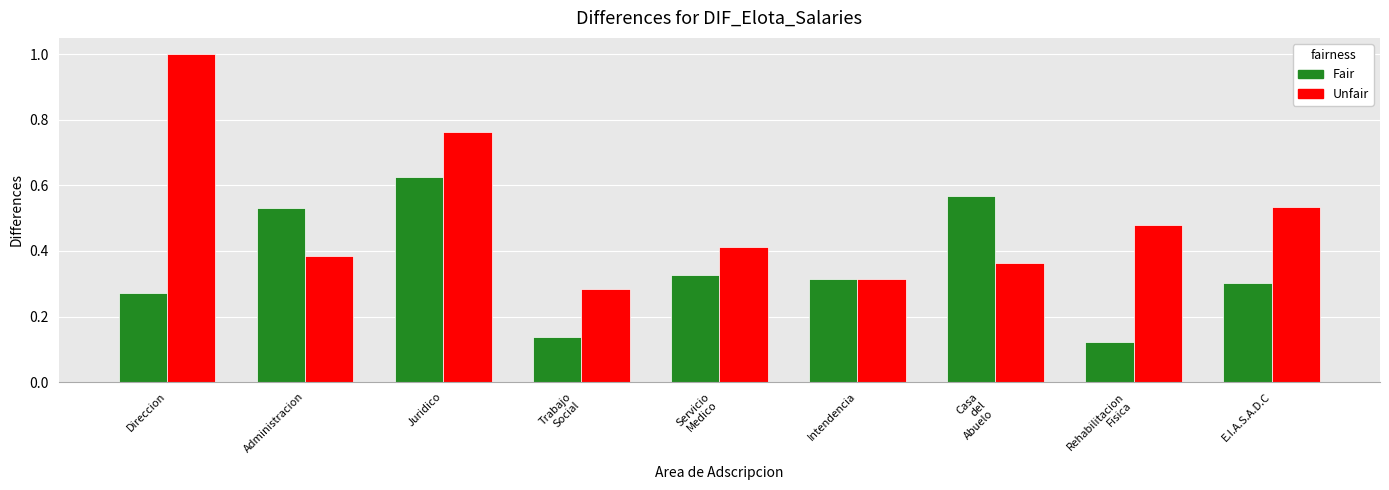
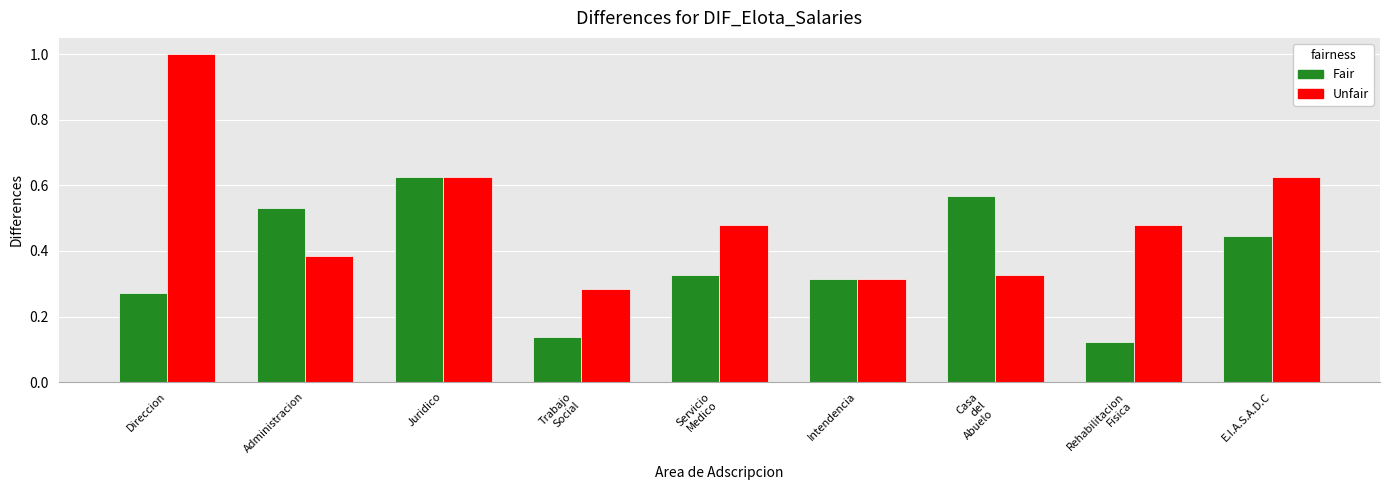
  {
    "Fair": {
      "Direccion": 0.27,
      "Administracion": 0.53,
      "Juridico": 0.63,
      "Trabajo Social": 0.14,
      "Servicio Medico": 0.33,
      "Intendencia": 0.32,
      "Casa del Abuelo": 0.57,
      "Rehabilitacion Fisica": 0.12,
-     "E.I.A.S.A.D.C": 0.30
+     "E.I.A.S.A.D.C": 0.44
    },
    "Unfair": {
      "Direccion": 1.00,
      "Administracion": 0.38,
-     "Juridico": 0.76,
+     "Juridico": 0.63,
      "Trabajo Social": 0.28,
-     "Servicio Medico": 0.41,
+     "Servicio Medico": 0.48,
      "Intendencia": 0.32,
-     "Casa del Abuelo": 0.36,
+     "Casa del Abuelo": 0.33,
      "Rehabilitacion Fisica": 0.48,
-     "E.I.A.S.A.D.C": 0.54
+     "E.I.A.S.A.D.C": 0.63
    }
  }
